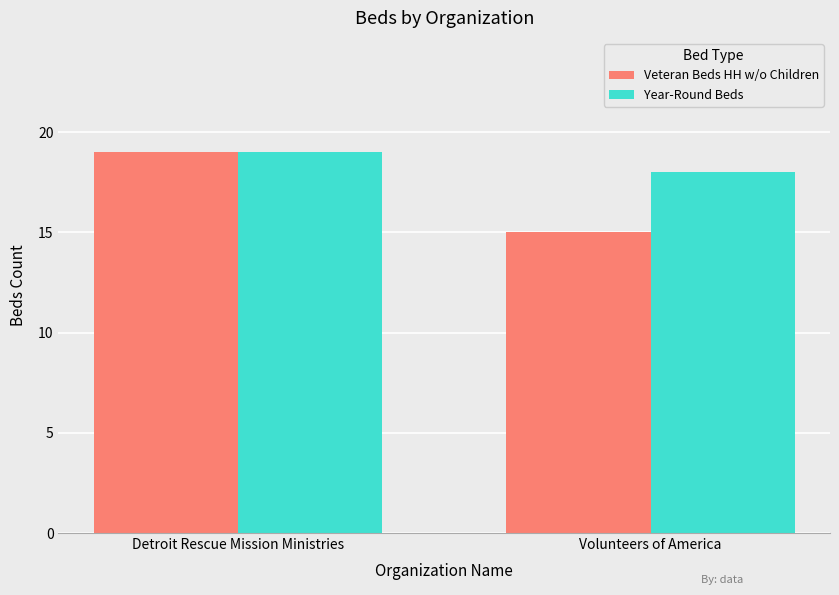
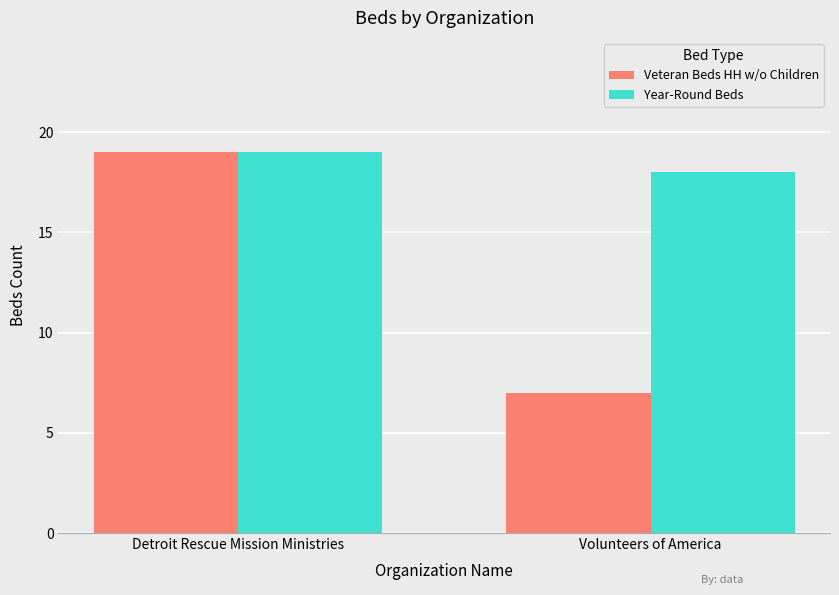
  {
    "Veteran Beds HH w/o Children": {
      "Detroit Rescue Mission Ministries": 19,
-     "Volunteers of America": 15
+     "Volunteers of America": 7
    },
    "Year-Round Beds": {
      "Detroit Rescue Mission Ministries": 19,
      "Volunteers of America": 18
    }
  }
